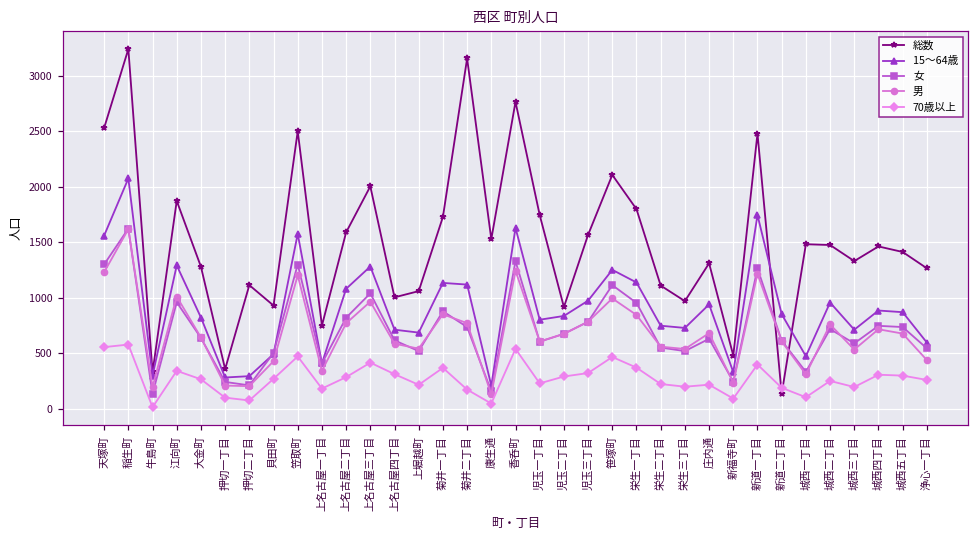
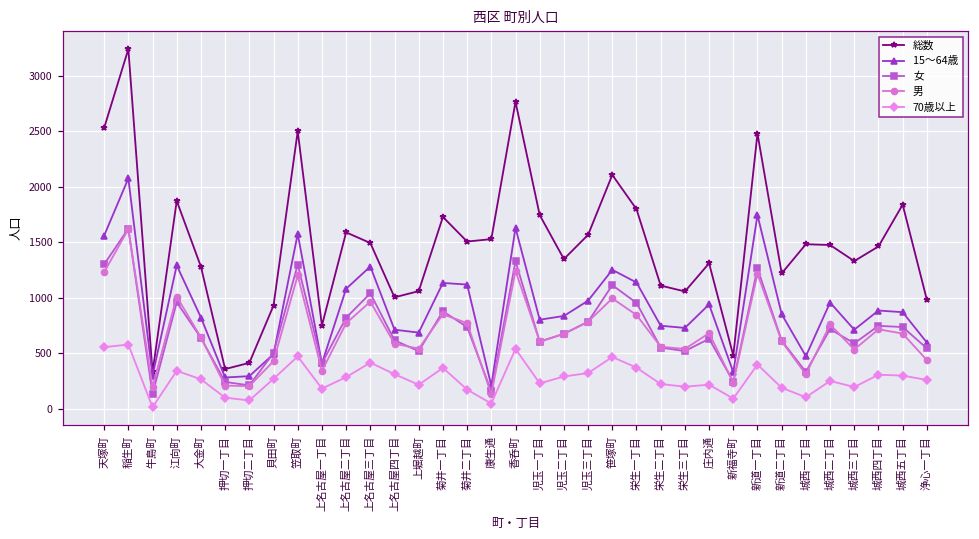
  {
    "総数": {
      "天塚町": 2530,
      "稲生町": 3240,
      "牛島町": 330,
      "江向町": 1870,
      "大金町": 1280,
      "押切一丁目": 360,
-     "押切二丁目": 1110,
+     "押切二丁目": 410,
      "貝田町": 930,
      "笠取町": 2500,
      "上名古屋一丁目": 750,
      "上名古屋二丁目": 1590,
-     "上名古屋三丁目": 2010,
+     "上名古屋三丁目": 1490,
      "上名古屋四丁目": 1000,
      "上堀越町": 1060,
      "菊井一丁目": 1730,
-     "菊井二丁目": 3160,
+     "菊井二丁目": 1510,
      "康生通": 1530,
      "香呑町": 2770,
      "児玉一丁目": 1750,
-     "児玉二丁目": 920,
+     "児玉二丁目": 1350,
      "児玉三丁目": 1570,
      "笹塚町": 2110,
      "栄生一丁目": 1800,
      "栄生二丁目": 1110,
-     "栄生三丁目": 970,
+     "栄生三丁目": 1060,
      "庄内通": 1310,
      "新福寺町": 480,
      "新道一丁目": 2480,
-     "新道二丁目": 130,
+     "新道二丁目": 1220,
      "城西一丁目": 1480,
      "城西二丁目": 1480,
      "城西三丁目": 1330,
      "城西四丁目": 1460,
-     "城西五丁目": 1410,
-     "浄心一丁目": 1270
+     "城西五丁目": 1840,
+     "浄心一丁目": 980
    }
  }
